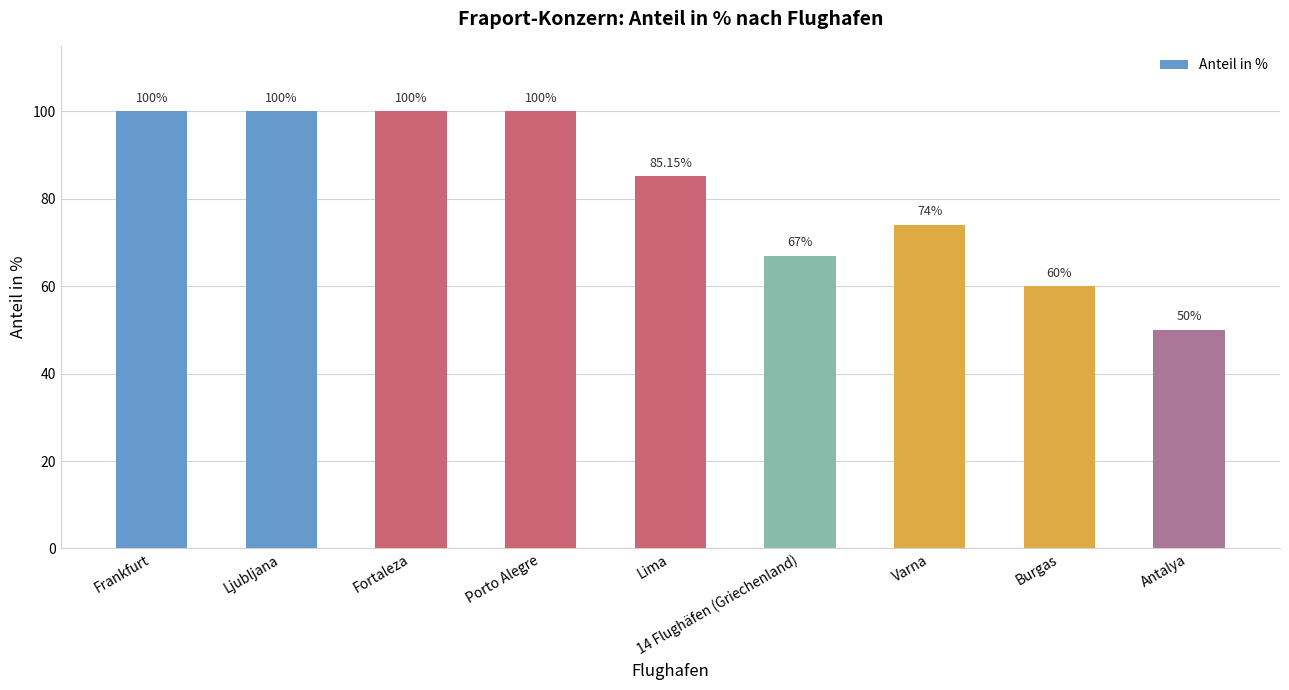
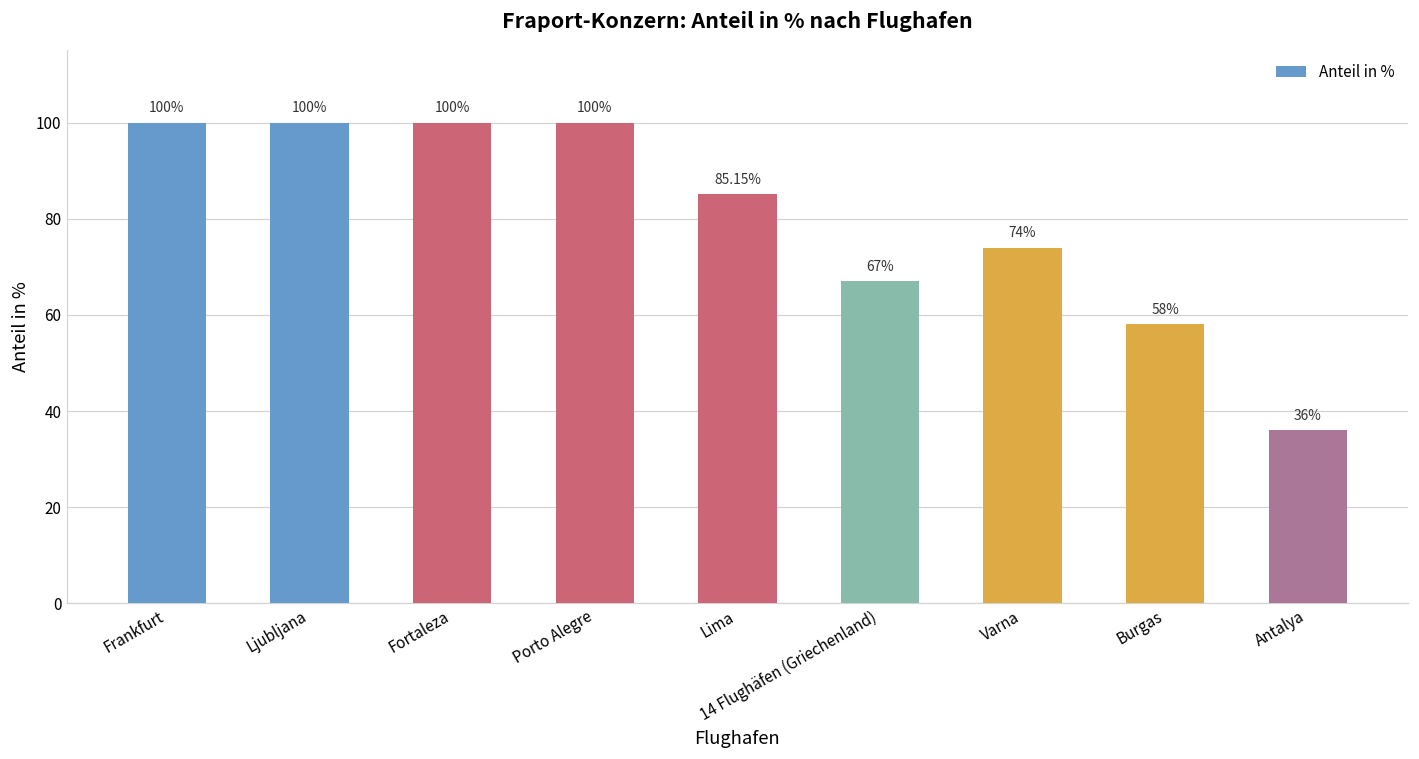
  {
    "Frankfurt": "100%",
    "Ljubljana": "100%",
    "Fortaleza": "100%",
    "Porto Alegre": "100%",
    "Lima": "85.15%",
    "14 Flughäfen (Griechenland)": "67%",
    "Varna": "74%",
-   "Burgas": "60%",
-   "Antalya": "50%"
+   "Burgas": "58%",
+   "Antalya": "36%"
  }
